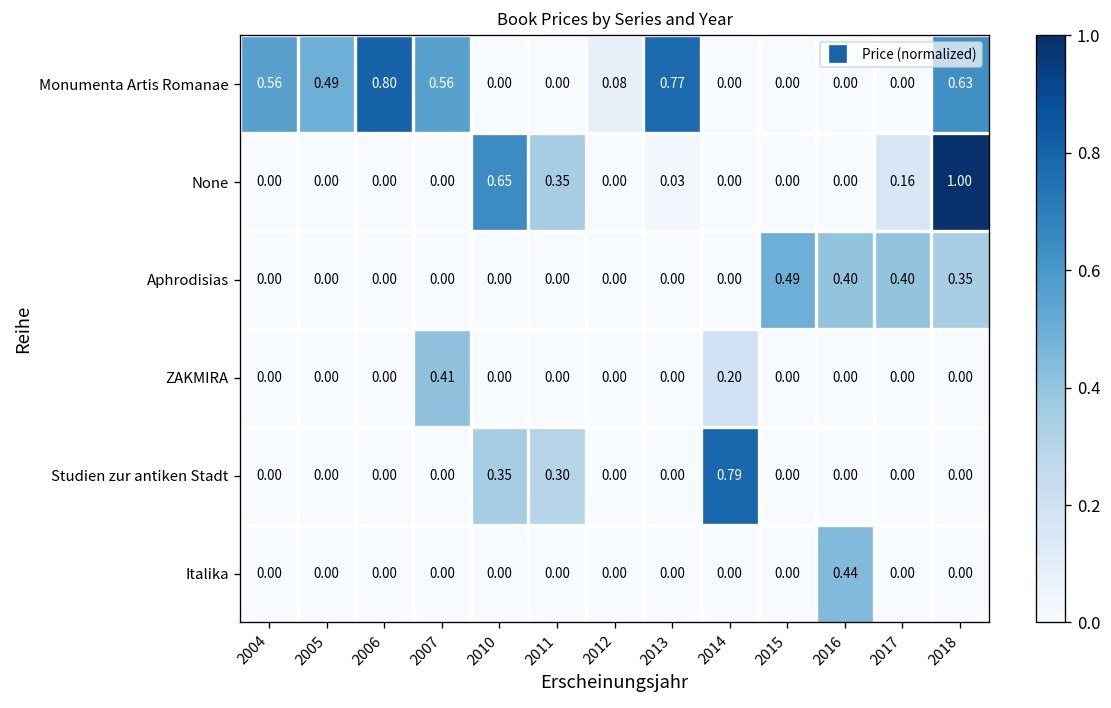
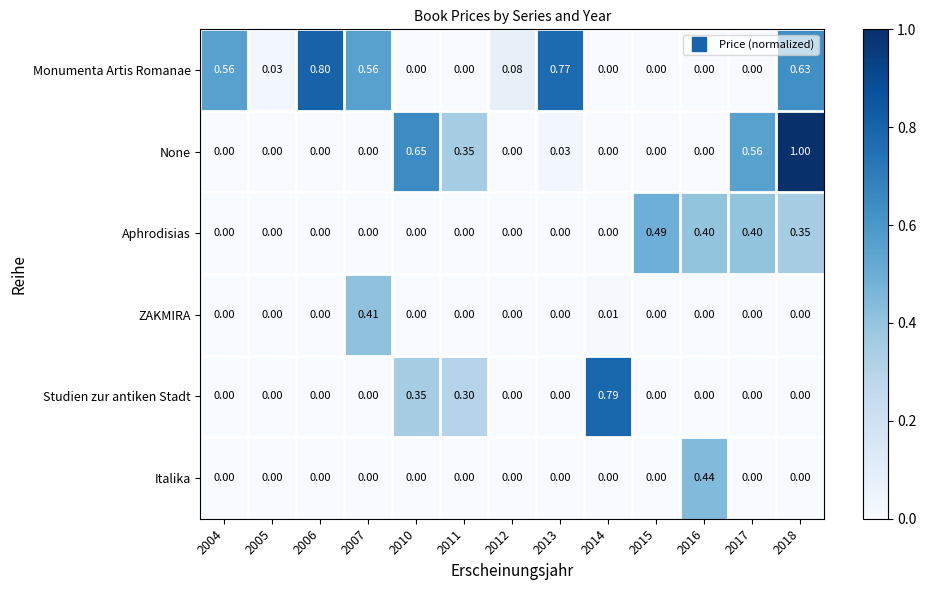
  {
    "Monumenta Artis Romanae": {
      "2004": 0.56,
-     "2005": 0.49,
+     "2005": 0.03,
      "2006": 0.80,
      "2007": 0.56,
      "2010": 0.00,
      "2011": 0.00,
      "2012": 0.08,
      "2013": 0.77,
      "2014": 0.00,
      "2015": 0.00,
      "2016": 0.00,
      "2017": 0.00,
      "2018": 0.63
    },
    "None": {
      "2004": 0.00,
      "2005": 0.00,
      "2006": 0.00,
      "2007": 0.00,
      "2010": 0.65,
      "2011": 0.35,
      "2012": 0.00,
      "2013": 0.03,
      "2014": 0.00,
      "2015": 0.00,
      "2016": 0.00,
-     "2017": 0.16,
+     "2017": 0.56,
      "2018": 1.00
    },
    "Aphrodisias": {
      "2004": 0.00,
      "2005": 0.00,
      "2006": 0.00,
      "2007": 0.00,
      "2010": 0.00,
      "2011": 0.00,
      "2012": 0.00,
      "2013": 0.00,
      "2014": 0.00,
      "2015": 0.49,
      "2016": 0.40,
      "2017": 0.40,
      "2018": 0.35
    },
    "ZAKMIRA": {
      "2004": 0.00,
      "2005": 0.00,
      "2006": 0.00,
      "2007": 0.41,
      "2010": 0.00,
      "2011": 0.00,
      "2012": 0.00,
      "2013": 0.00,
-     "2014": 0.20,
+     "2014": 0.01,
      "2015": 0.00,
      "2016": 0.00,
      "2017": 0.00,
      "2018": 0.00
    },
    "Studien zur antiken Stadt": {
      "2004": 0.00,
      "2005": 0.00,
      "2006": 0.00,
      "2007": 0.00,
      "2010": 0.35,
      "2011": 0.30,
      "2012": 0.00,
      "2013": 0.00,
      "2014": 0.79,
      "2015": 0.00,
      "2016": 0.00,
      "2017": 0.00,
      "2018": 0.00
    },
    "Italika": {
      "2004": 0.00,
      "2005": 0.00,
      "2006": 0.00,
      "2007": 0.00,
      "2010": 0.00,
      "2011": 0.00,
      "2012": 0.00,
      "2013": 0.00,
      "2014": 0.00,
      "2015": 0.00,
      "2016": 0.44,
      "2017": 0.00,
      "2018": 0.00
    }
  }
